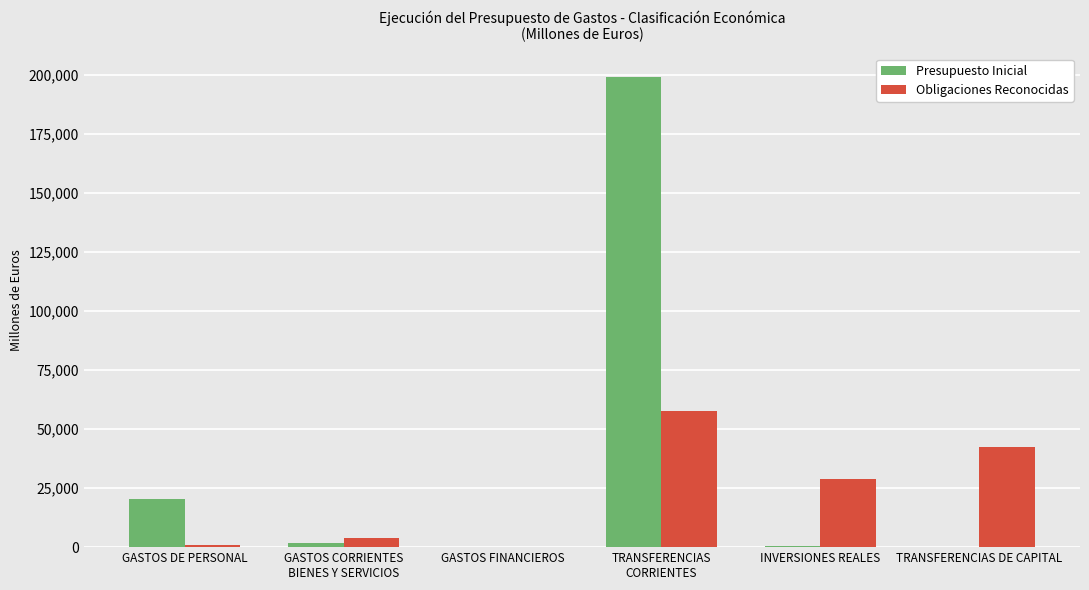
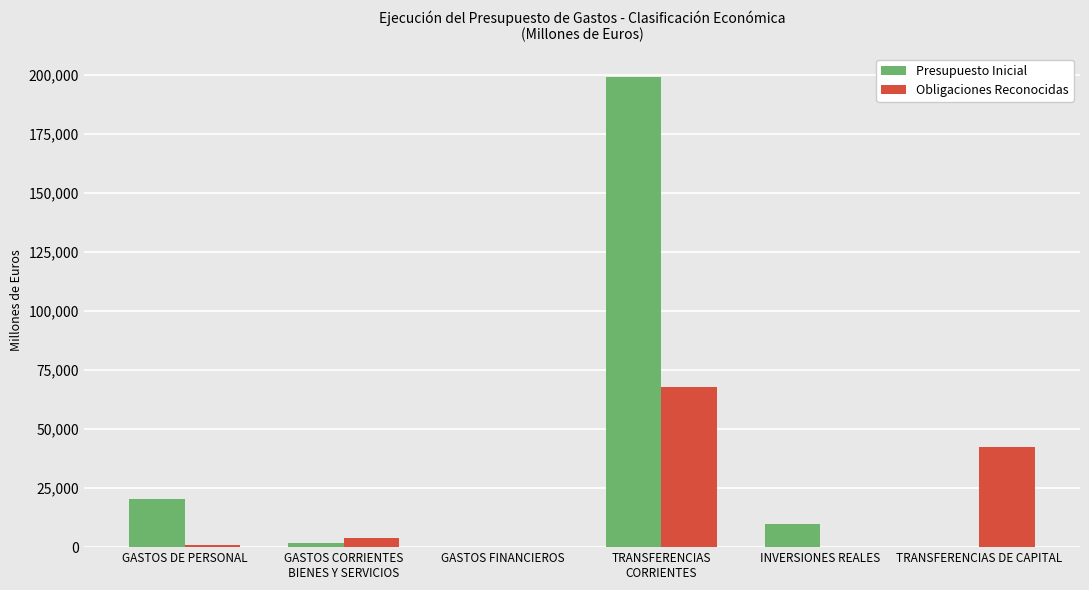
  {
    "Presupuesto Inicial": {
      "GASTOS DE PERSONAL": "20,000",
      "GASTOS CORRIENTES BIENES Y SERVICIOS": "2,000",
      "TRANSFERENCIAS CORRIENTES": "199,000",
-     "INVERSIONES REALES": "0"
+     "INVERSIONES REALES": "10,000"
    },
    "Obligaciones Reconocidas": {
      "GASTOS CORRIENTES BIENES Y SERVICIOS": "4,000",
-     "TRANSFERENCIAS CORRIENTES": "58,000",
-     "INVERSIONES REALES": "29,000",
+     "TRANSFERENCIAS CORRIENTES": "68,000",
+     "INVERSIONES REALES": "0",
      "TRANSFERENCIAS DE CAPITAL": "43,000"
    }
  }
